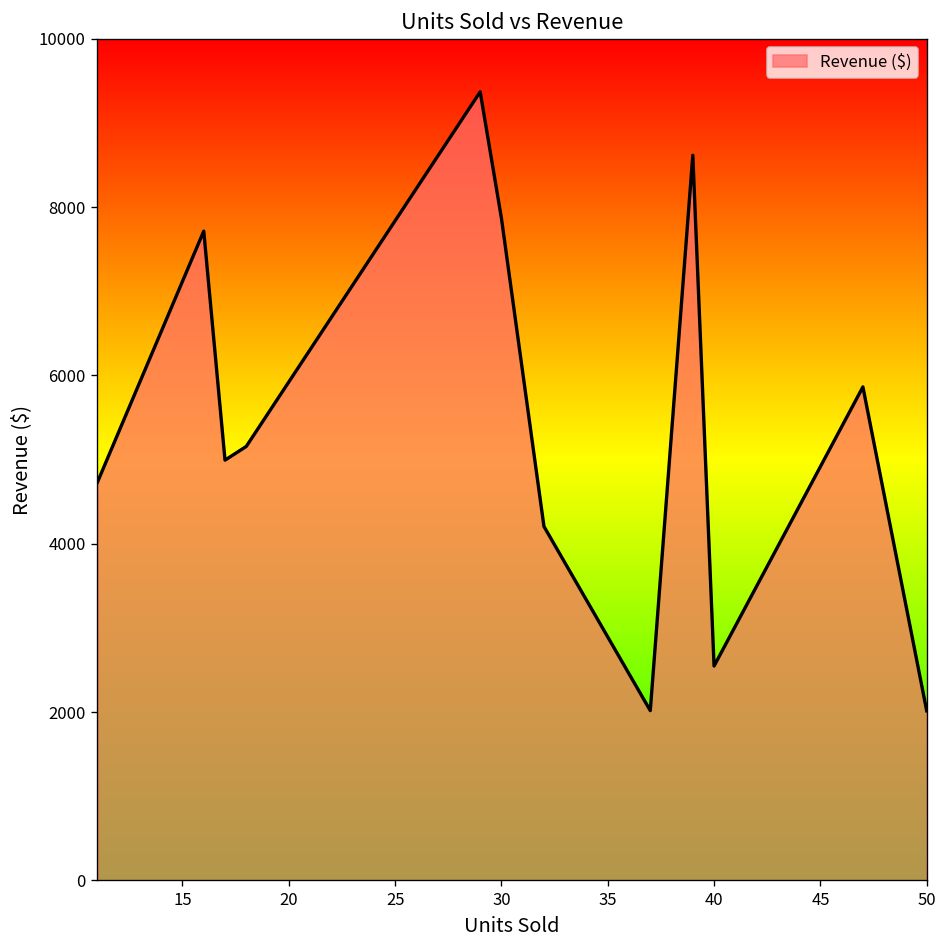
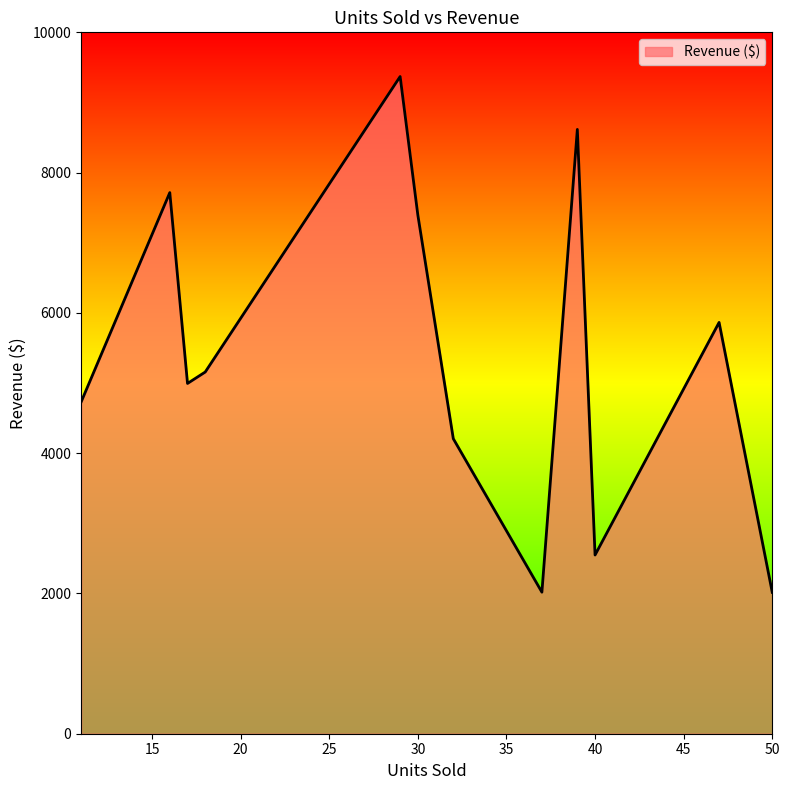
  {
-   "30": 7900,
+   "30": 7400,
    "40": 2500,
    "50": 2000
  }
